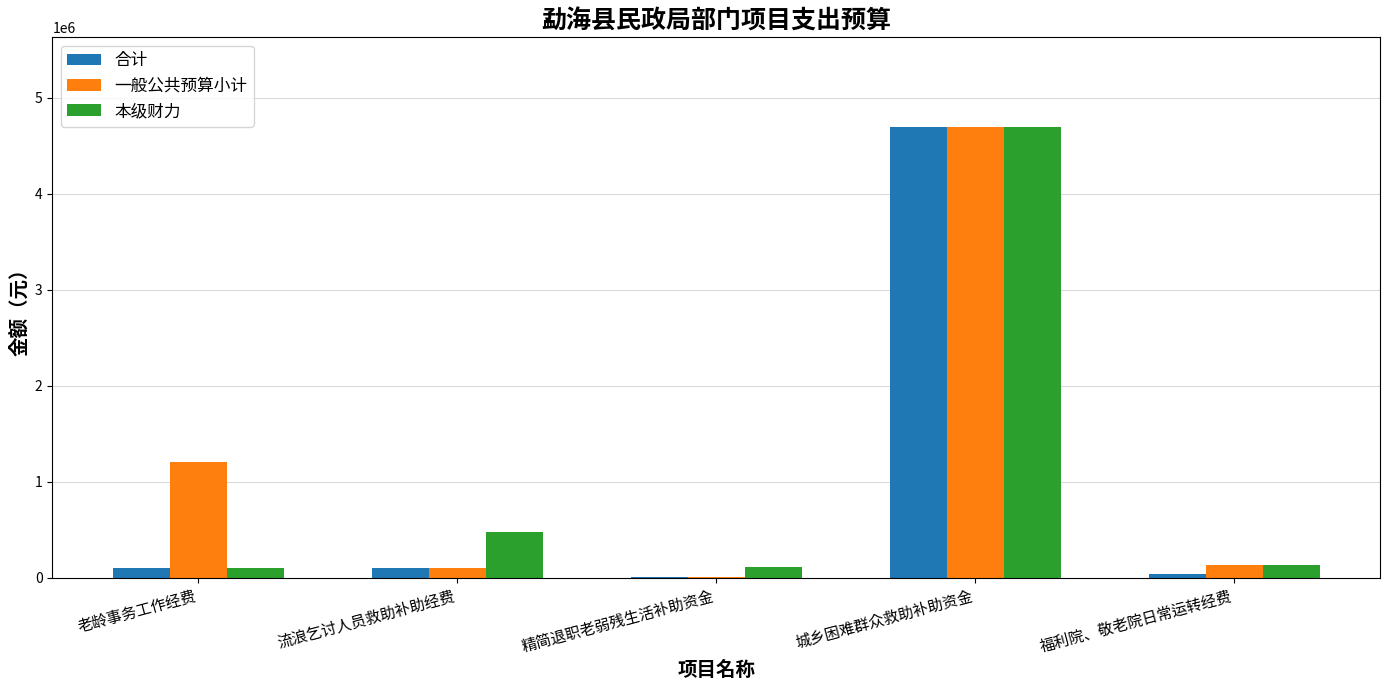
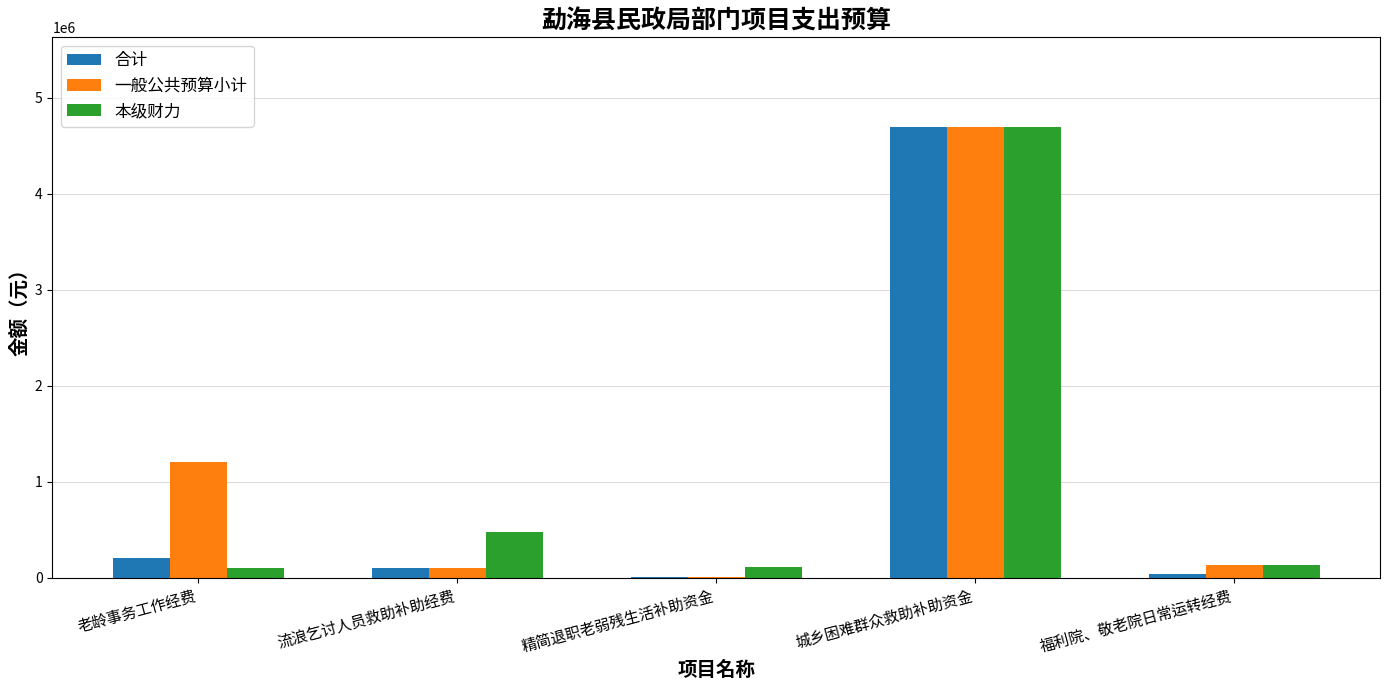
  {
    "合计": {
-     "老龄事务工作经费": 100000,
+     "老龄事务工作经费": 200000,
      "流浪乞讨人员救助补助经费": 100000,
      "城乡困难群众救助补助资金": 4700000,
      "福利院、敬老院日常运转经费": 0
    },
    "一般公共预算小计": {
      "老龄事务工作经费": 1200000,
      "流浪乞讨人员救助补助经费": 100000,
      "城乡困难群众救助补助资金": 4700000,
      "福利院、敬老院日常运转经费": 100000
    },
    "本级财力": {
      "老龄事务工作经费": 100000,
      "流浪乞讨人员救助补助经费": 500000,
      "精简退职老弱残生活补助资金": 100000,
      "城乡困难群众救助补助资金": 4700000,
      "福利院、敬老院日常运转经费": 100000
    }
  }
